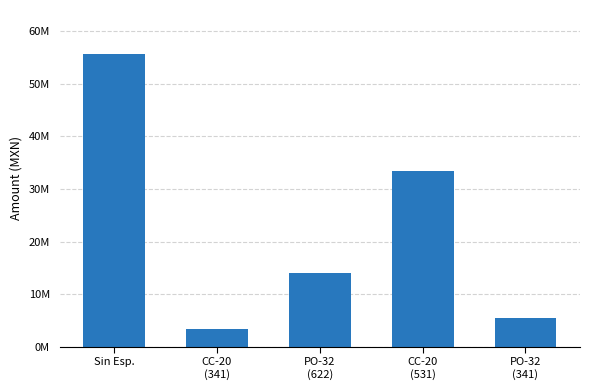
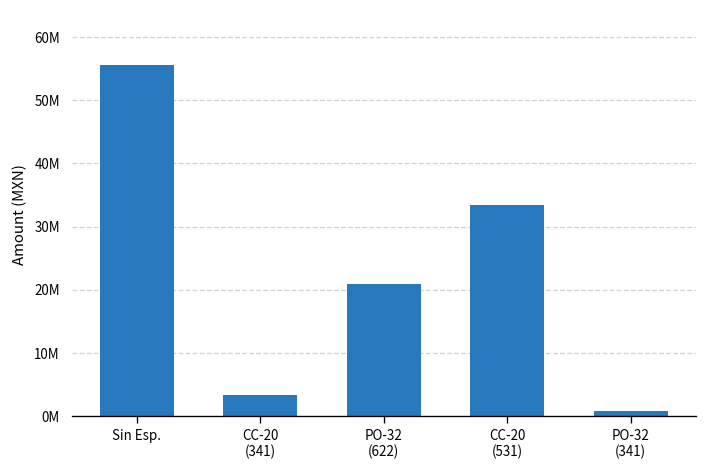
  {
    "Sin Esp.": 56000000,
    "CC-20 (341)": 3000000,
-   "PO-32 (622)": 14000000,
+   "PO-32 (622)": 21000000,
    "CC-20 (531)": 33000000,
-   "PO-32 (341)": 5000000
+   "PO-32 (341)": 1000000
  }
